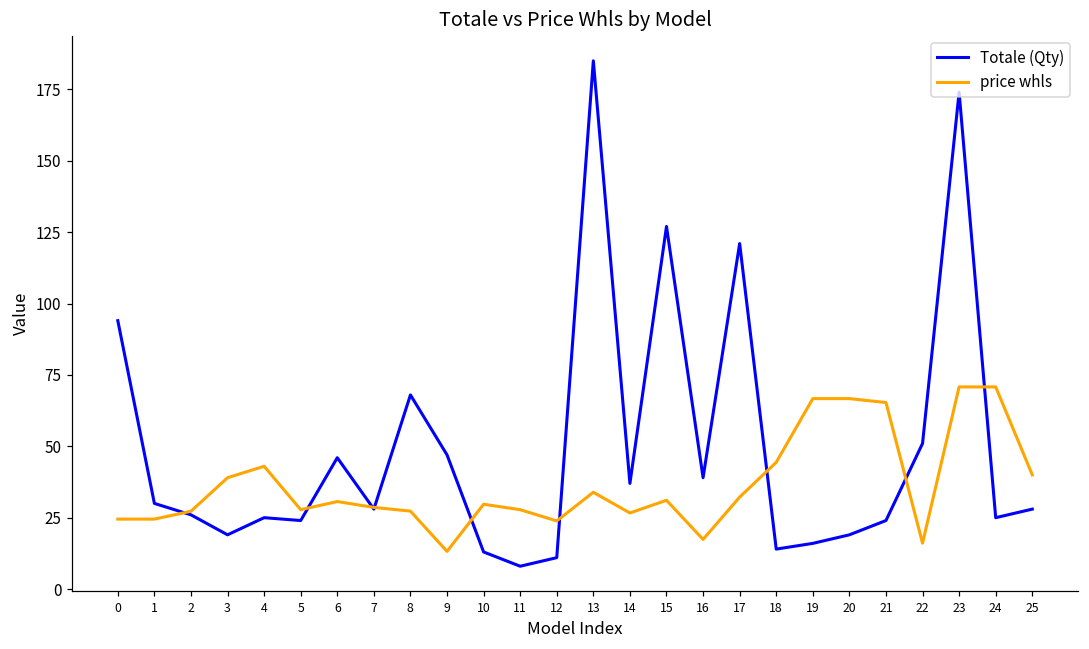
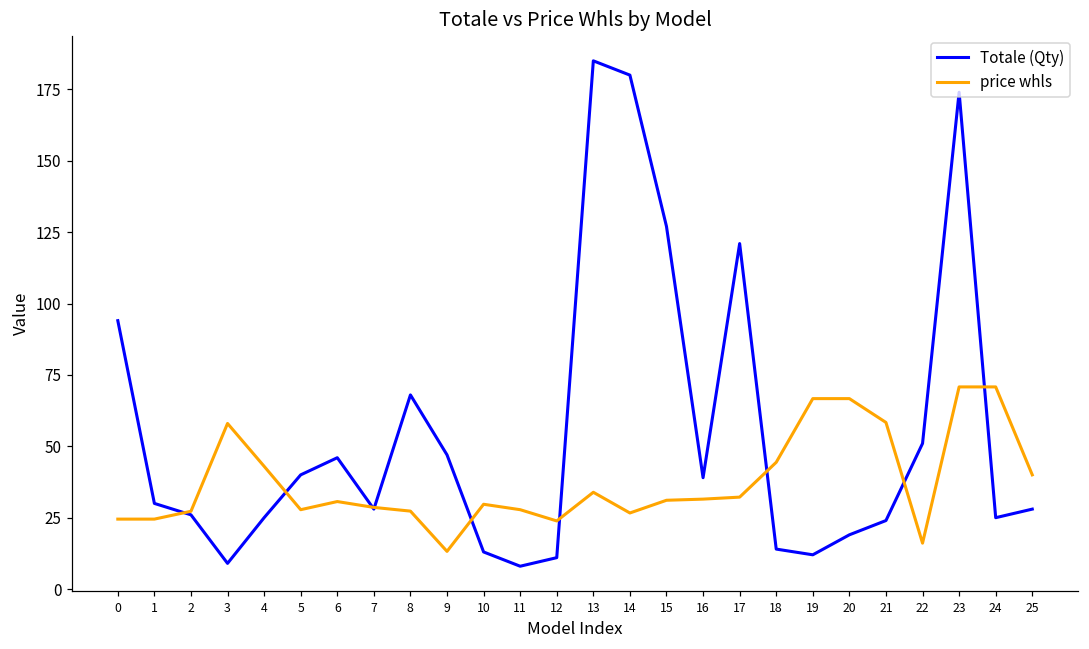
  {
    "Totale (Qty)": {
      "0": 94,
      "1": 30,
      "2": 26,
-     "3": 19,
+     "3": 9,
      "4": 25,
-     "5": 24,
+     "5": 40,
      "6": 46,
      "8": 68,
      "9": 47,
      "10": 13,
      "11": 8,
      "12": 11,
      "13": 185,
-     "14": 37,
+     "14": 180,
      "15": 127,
      "16": 39,
      "17": 121,
      "18": 14,
-     "19": 16,
+     "19": 12,
      "20": 19,
      "21": 24,
      "22": 51,
      "24": 25,
      "25": 28
    },
    "price whls": {
      "0": 25,
      "1": 25,
      "2": 27,
-     "3": 39,
+     "3": 58,
      "4": 43,
      "5": 28,
      "6": 31,
      "8": 27,
      "9": 13,
      "10": 30,
      "11": 28,
      "12": 24,
      "13": 34,
      "14": 27,
      "15": 31,
-     "16": 17,
+     "16": 32,
      "17": 32,
      "18": 44,
      "19": 67,
      "20": 67,
-     "21": 65,
+     "21": 58,
      "22": 16,
      "23": 71,
      "24": 71,
      "25": 40
    }
  }
